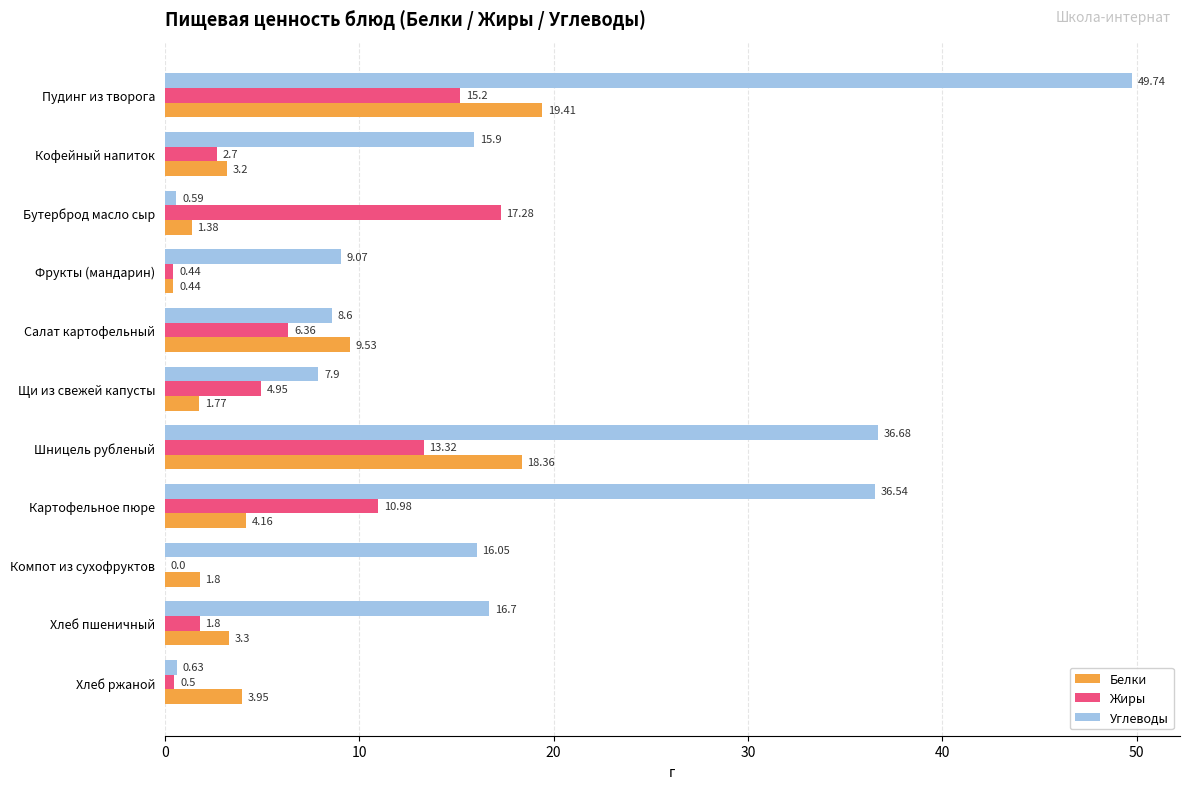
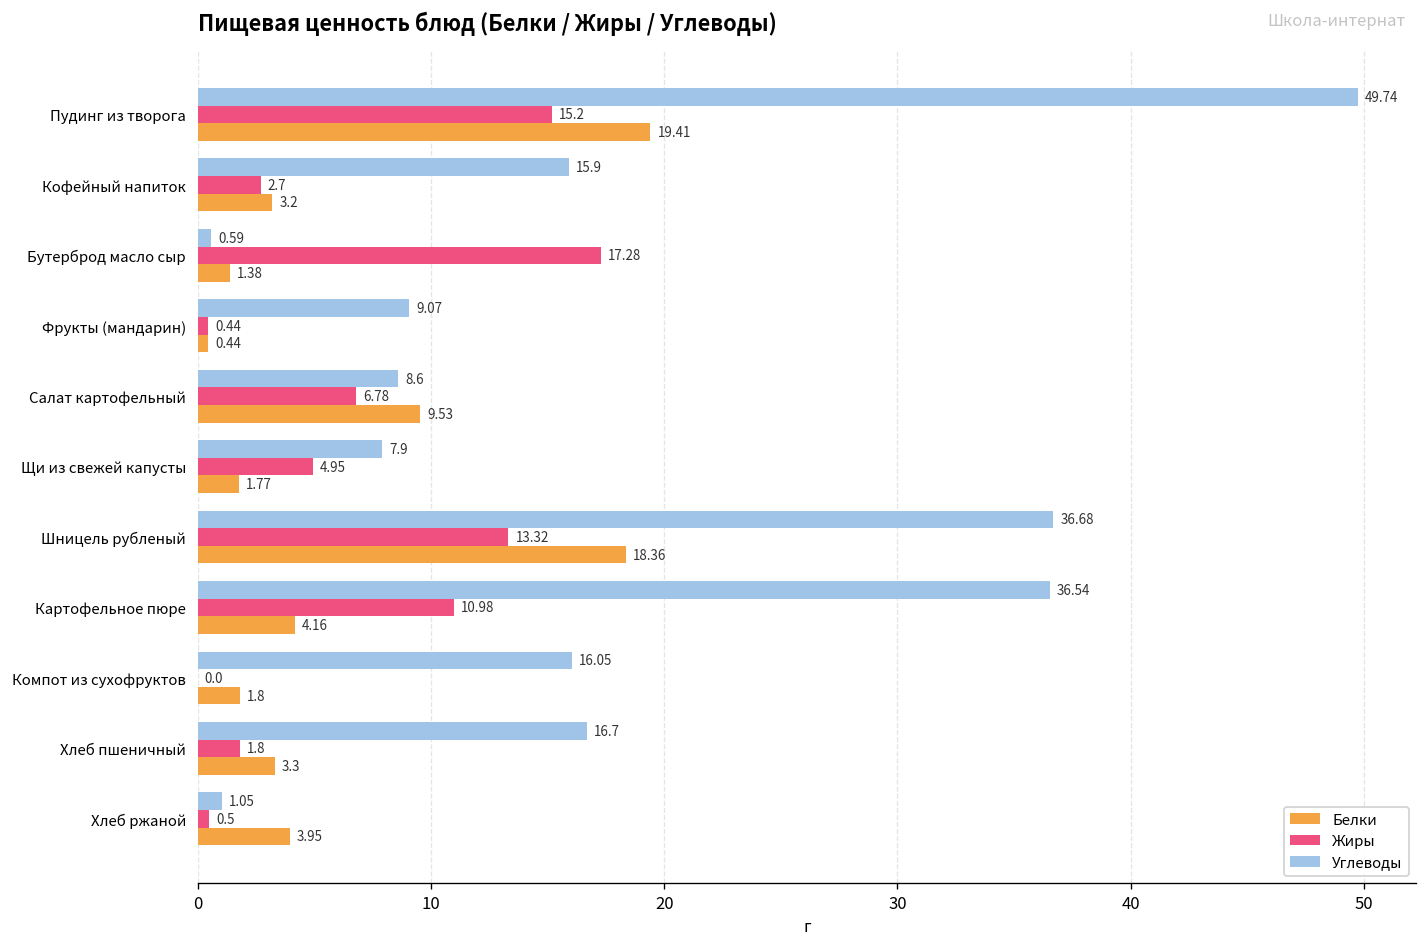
  {
    "Белки": {
      "Пудинг из творога": 19.41,
      "Кофейный напиток": 3.2,
      "Бутерброд масло сыр": 1.38,
      "Фрукты (мандарин)": 0.44,
      "Салат картофельный": 9.53,
      "Щи из свежей капусты": 1.77,
      "Шницель рубленый": 18.36,
      "Картофельное пюре": 4.16,
      "Компот из сухофруктов": 1.8,
      "Хлеб пшеничный": 3.3,
      "Хлеб ржаной": 3.95
    },
    "Жиры": {
      "Пудинг из творога": 15.2,
      "Кофейный напиток": 2.7,
      "Бутерброд масло сыр": 17.28,
      "Фрукты (мандарин)": 0.44,
-     "Салат картофельный": 6.36,
+     "Салат картофельный": 6.78,
      "Щи из свежей капусты": 4.95,
      "Шницель рубленый": 13.32,
      "Картофельное пюре": 10.98,
      "Компот из сухофруктов": 0.0,
      "Хлеб пшеничный": 1.8,
      "Хлеб ржаной": 0.5
    },
    "Углеводы": {
      "Пудинг из творога": 49.74,
      "Кофейный напиток": 15.9,
      "Бутерброд масло сыр": 0.59,
      "Фрукты (мандарин)": 9.07,
      "Салат картофельный": 8.6,
      "Щи из свежей капусты": 7.9,
      "Шницель рубленый": 36.68,
      "Картофельное пюре": 36.54,
      "Компот из сухофруктов": 16.05,
      "Хлеб пшеничный": 16.7,
-     "Хлеб ржаной": 0.63
+     "Хлеб ржаной": 1.05
    }
  }
